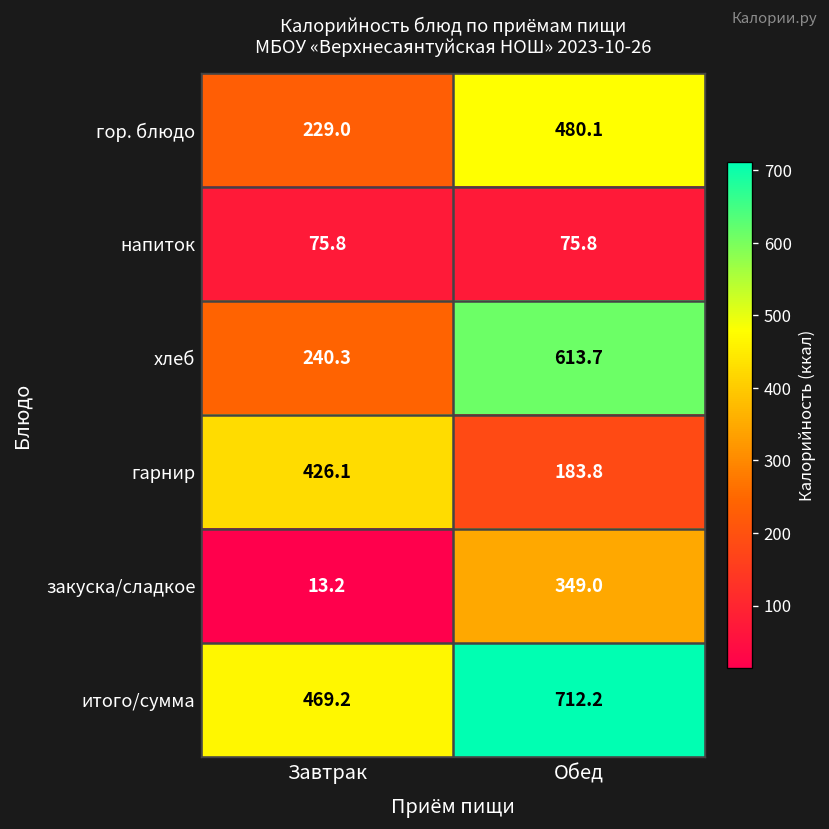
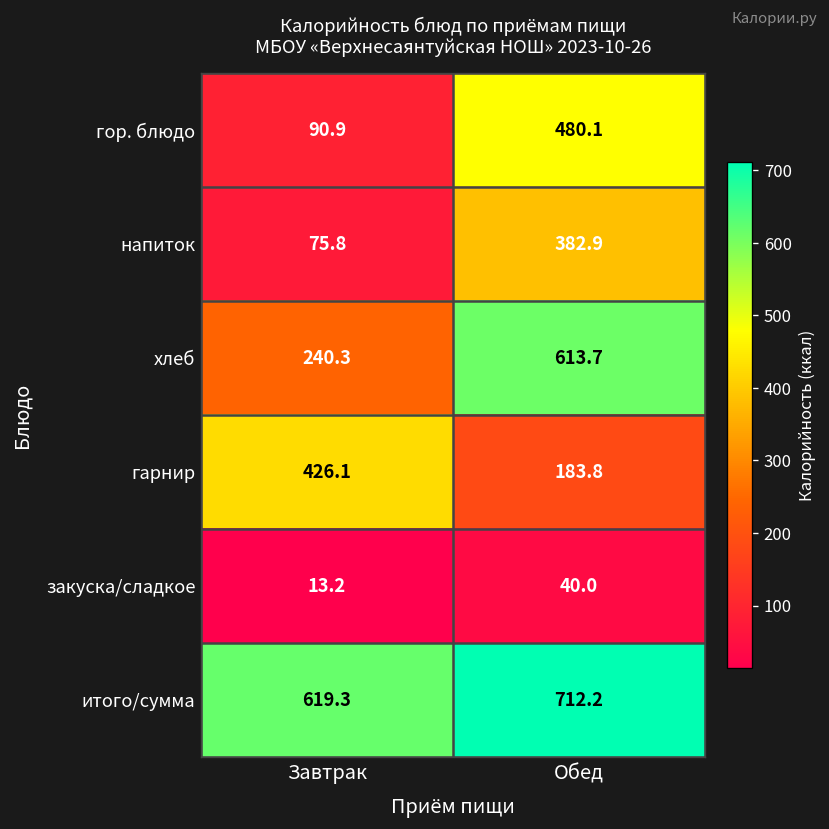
  {
    "гор. блюдо": {
-     "Завтрак": 229.0,
+     "Завтрак": 90.9,
      "Обед": 480.1
    },
    "напиток": {
      "Завтрак": 75.8,
-     "Обед": 75.8
+     "Обед": 382.9
    },
    "хлеб": {
      "Завтрак": 240.3,
      "Обед": 613.7
    },
    "гарнир": {
      "Завтрак": 426.1,
      "Обед": 183.8
    },
    "закуска/сладкое": {
      "Завтрак": 13.2,
-     "Обед": 349.0
+     "Обед": 40.0
    },
    "итого/сумма": {
-     "Завтрак": 469.2,
+     "Завтрак": 619.3,
      "Обед": 712.2
    }
  }
